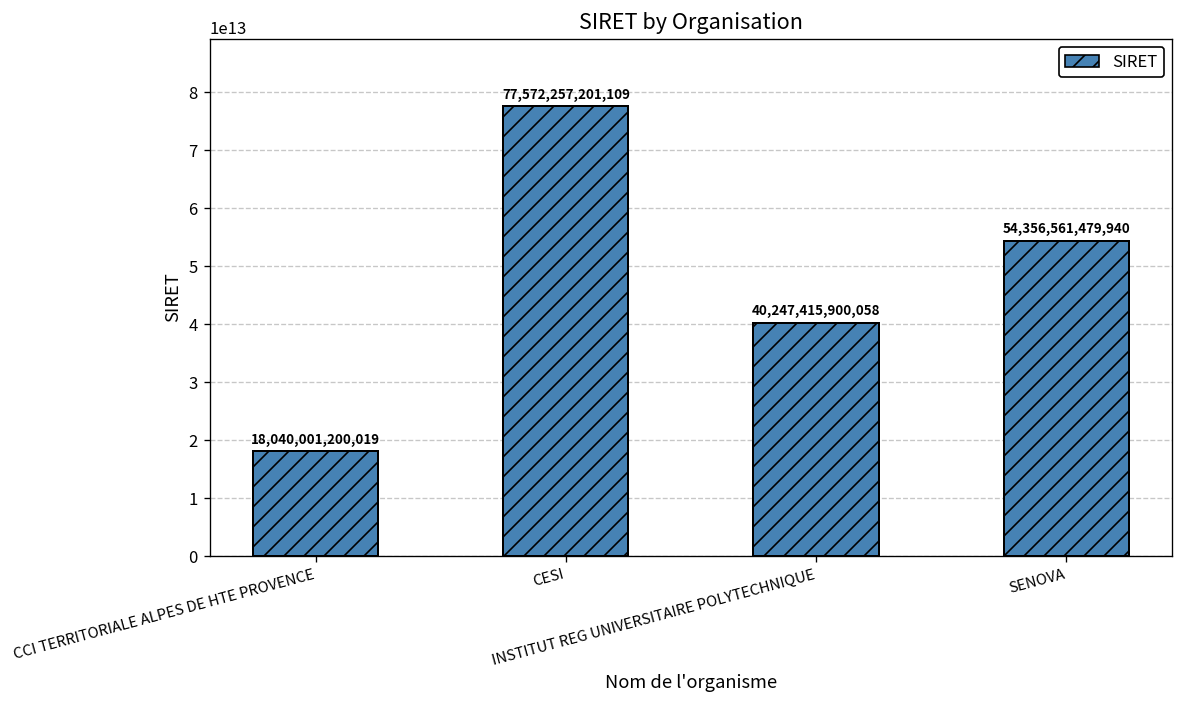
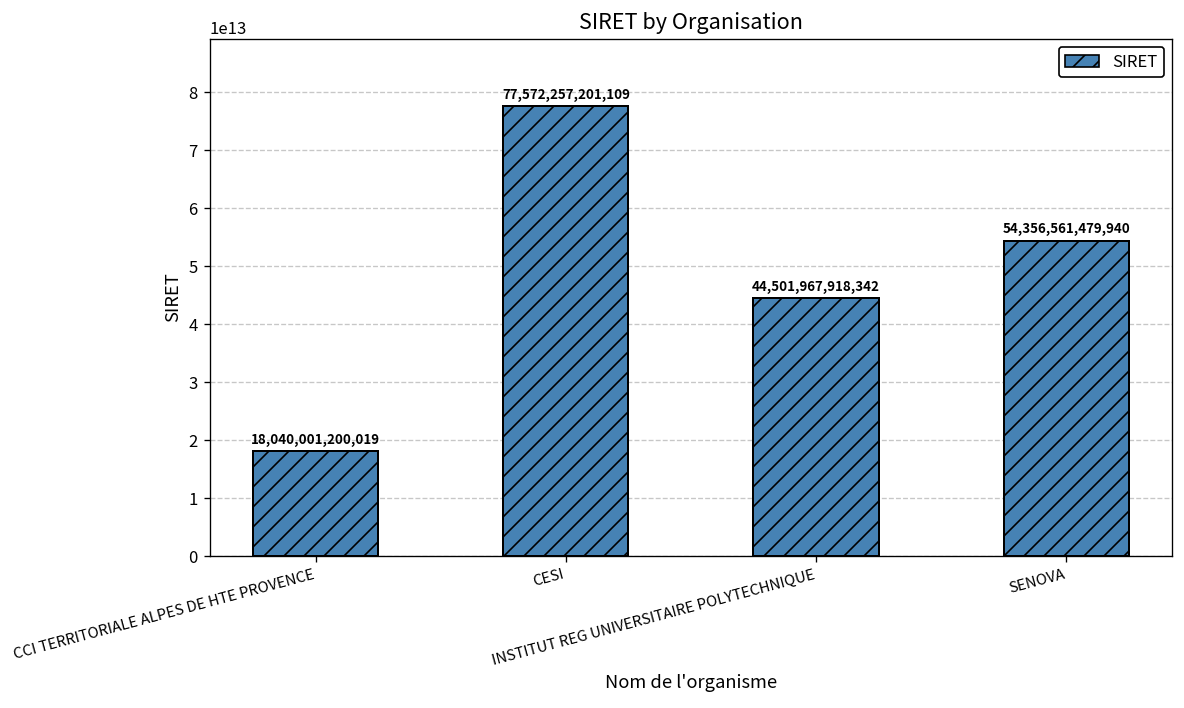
  {
    "CCI TERRITORIALE ALPES DE HTE PROVENCE": "18,040,001,200,019",
    "CESI": "77,572,257,201,109",
-   "INSTITUT REG UNIVERSITAIRE POLYTECHNIQUE": "40,247,415,900,058",
+   "INSTITUT REG UNIVERSITAIRE POLYTECHNIQUE": "44,501,967,918,342",
    "SENOVA": "54,356,561,479,940"
  }
